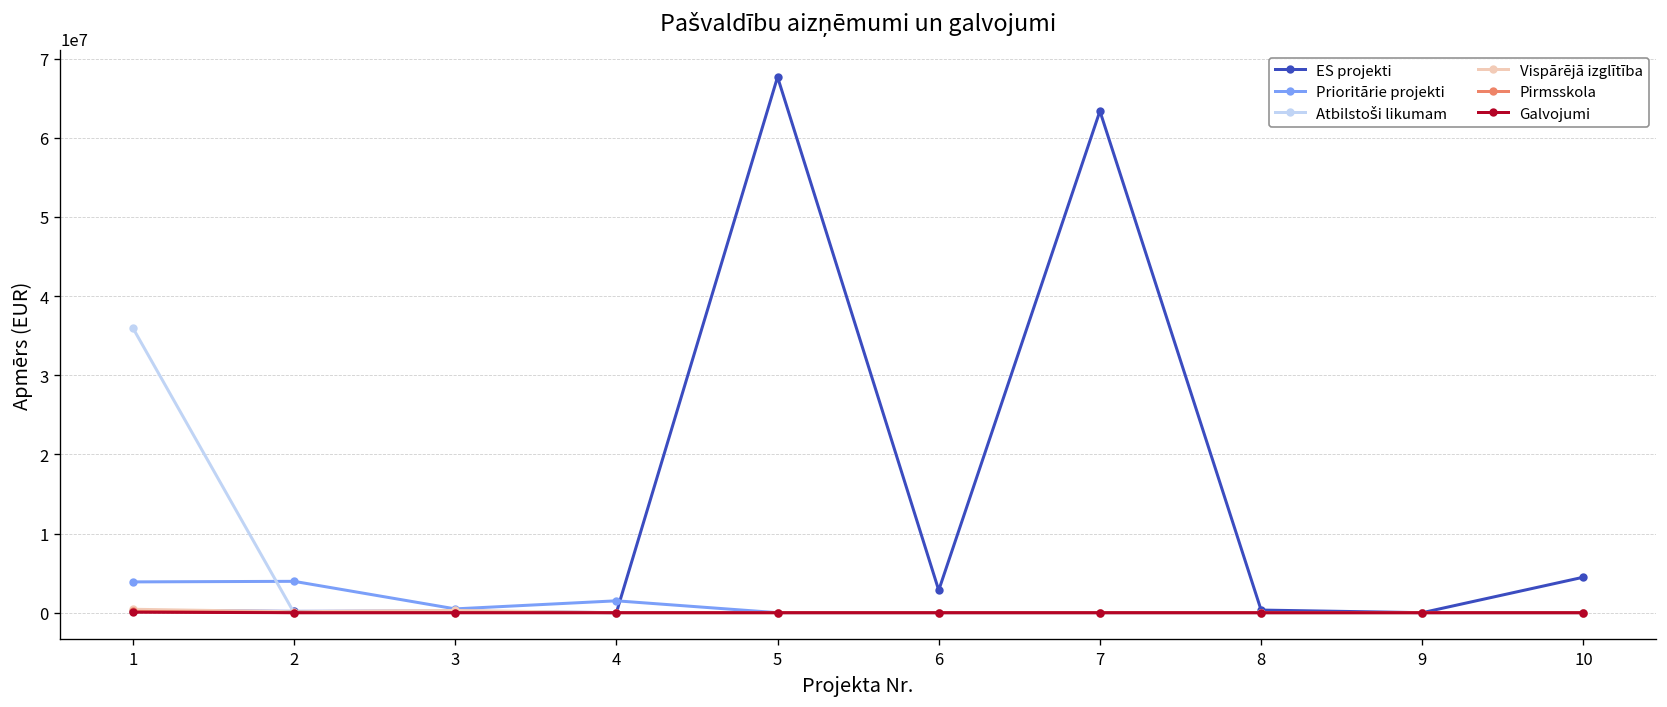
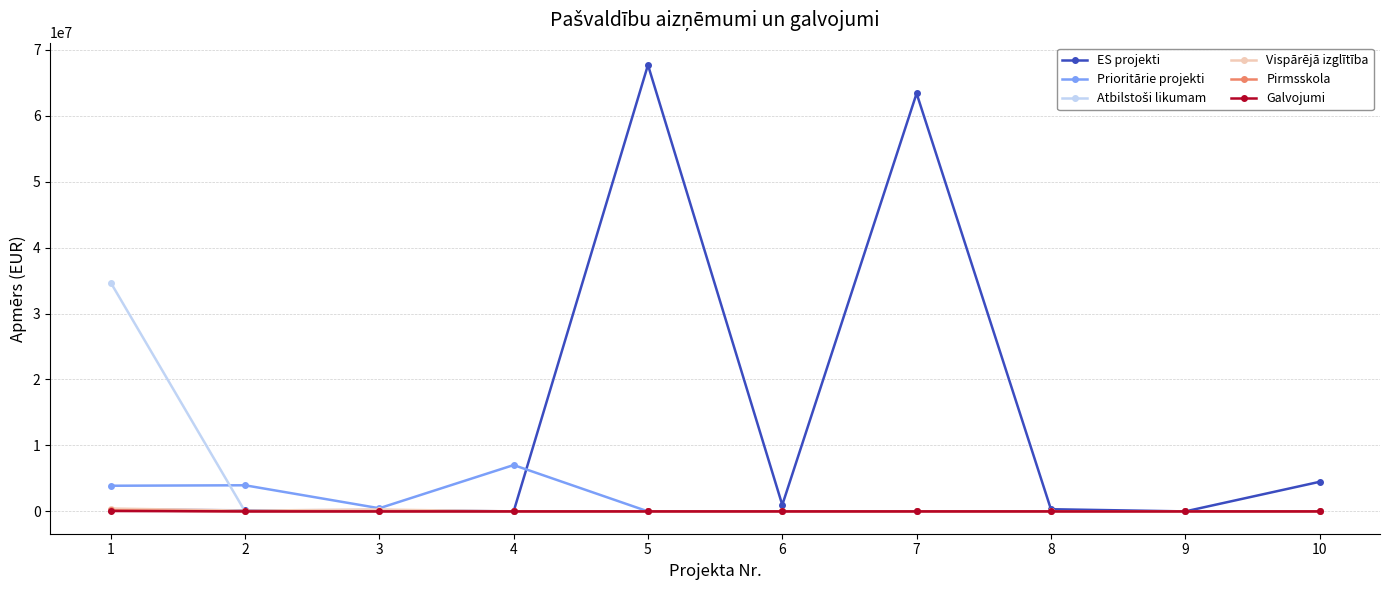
  {
    "ES projekti": {
      "5": 68000000,
-     "6": 3000000,
+     "6": 1000000,
      "7": 63000000,
      "10": 4000000
    },
    "Prioritārie projekti": {
      "1": 4000000,
      "2": 4000000,
-     "4": 2000000
+     "4": 7000000
    },
    "Atbilstoši likumam": {
-     "1": 36000000
+     "1": 35000000
    }
  }
